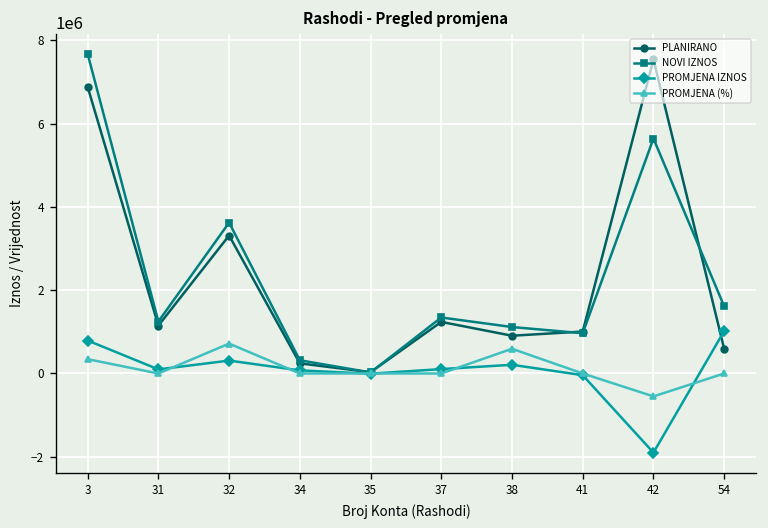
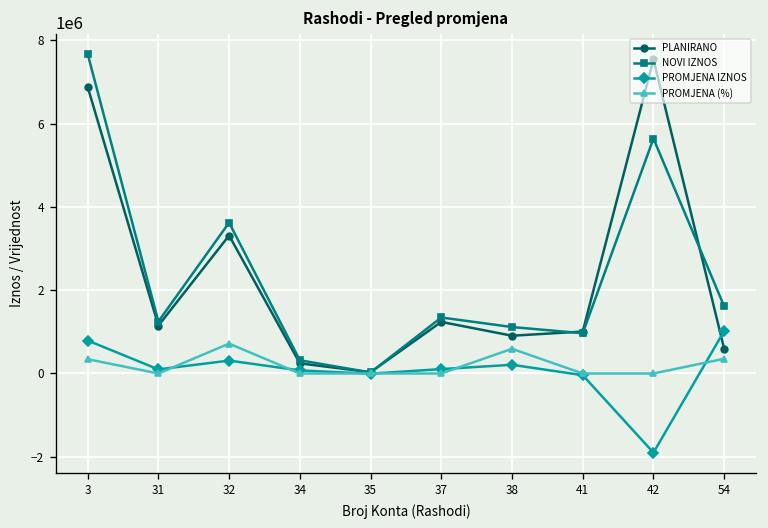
  {
    "PROMJENA (%)": {
      "3": 300000,
      "31": 0,
      "32": 700000,
      "37": 0,
      "38": 600000,
-     "42": -600000,
-     "54": 0
+     "42": 0,
+     "54": 400000
    }
  }
